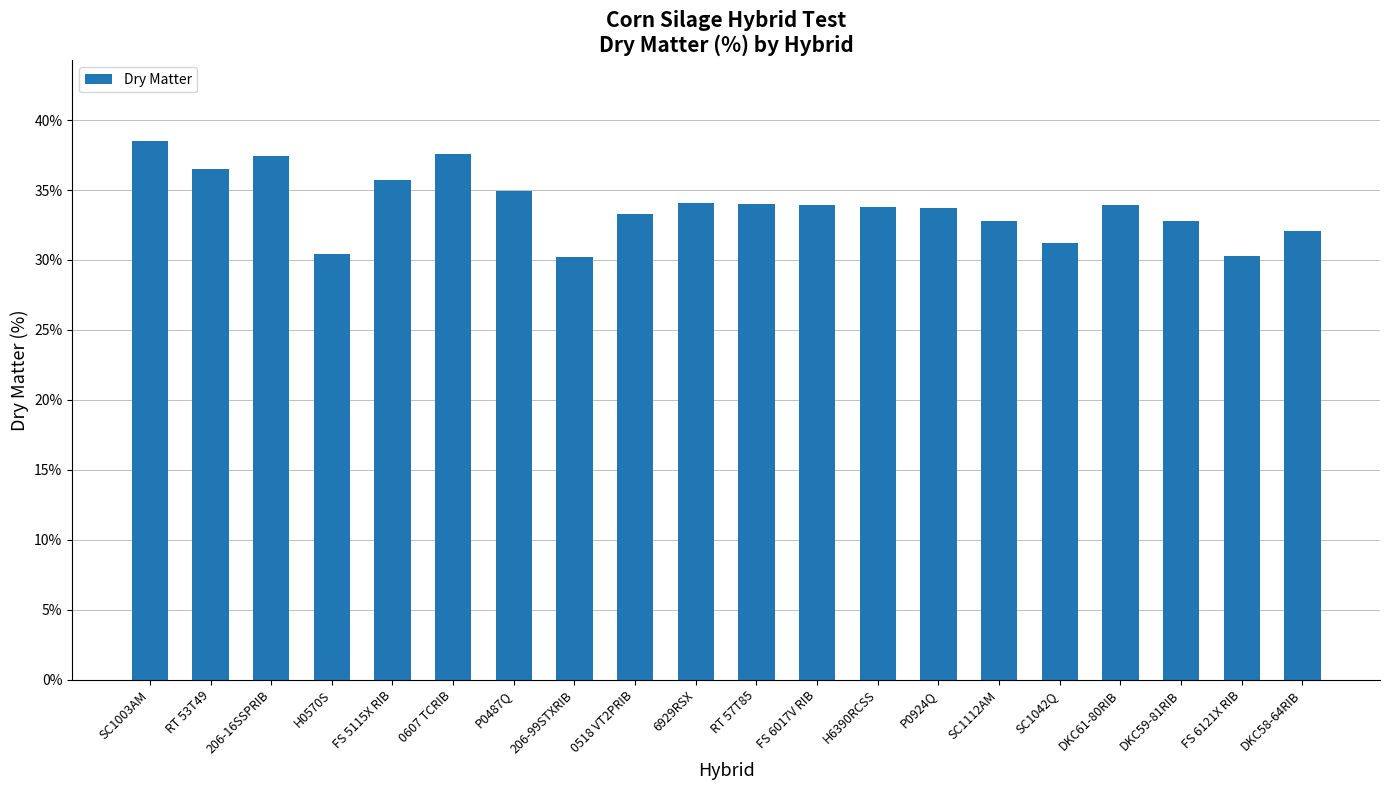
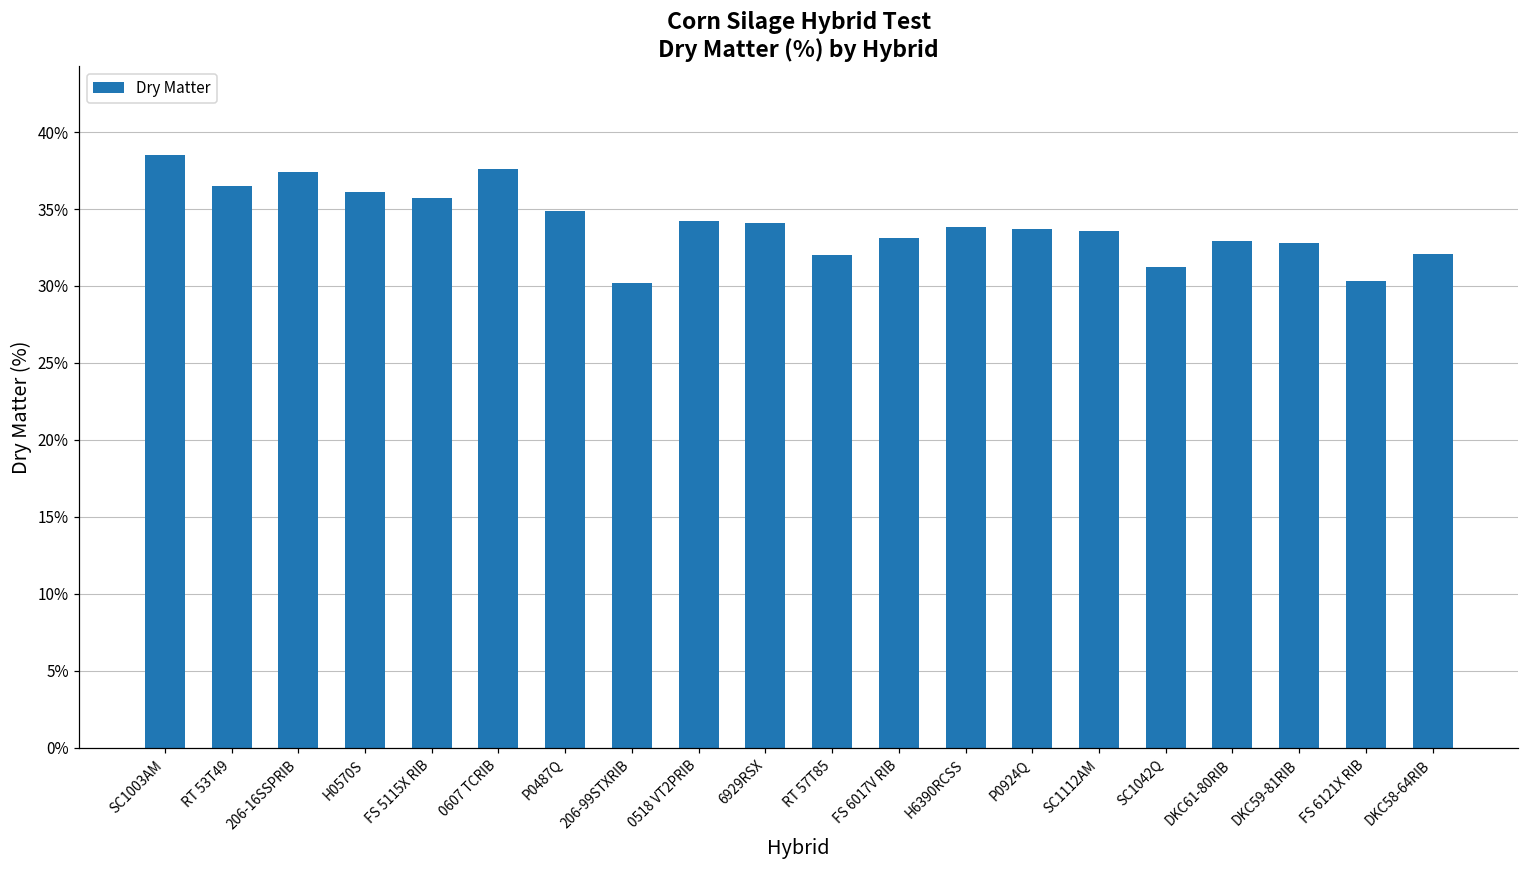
  {
    "SC1003AM": "38.5%",
    "RT 53T49": "36.5%",
    "206-16SSPRIB": "37.4%",
-   "H0570S": "30.4%",
+   "H0570S": "36.1%",
    "FS 5115X RIB": "35.7%",
    "0607 TCRIB": "37.6%",
    "P0487Q": "34.9%",
    "206-99STXRIB": "30.2%",
-   "0518 VT2PRIB": "33.3%",
+   "0518 VT2PRIB": "34.2%",
    "6929RSX": "34.1%",
-   "RT 57T85": "34%",
-   "FS 6017V RIB": "33.9%",
+   "RT 57T85": "32%",
+   "FS 6017V RIB": "33.1%",
    "H6390RCSS": "33.8%",
    "P0924Q": "33.7%",
-   "SC1112AM": "32.8%",
+   "SC1112AM": "33.6%",
    "SC1042Q": "31.2%",
-   "DKC61-80RIB": "33.9%",
+   "DKC61-80RIB": "32.9%",
    "DKC59-81RIB": "32.8%",
    "FS 6121X RIB": "30.3%",
    "DKC58-64RIB": "32.1%"
  }
